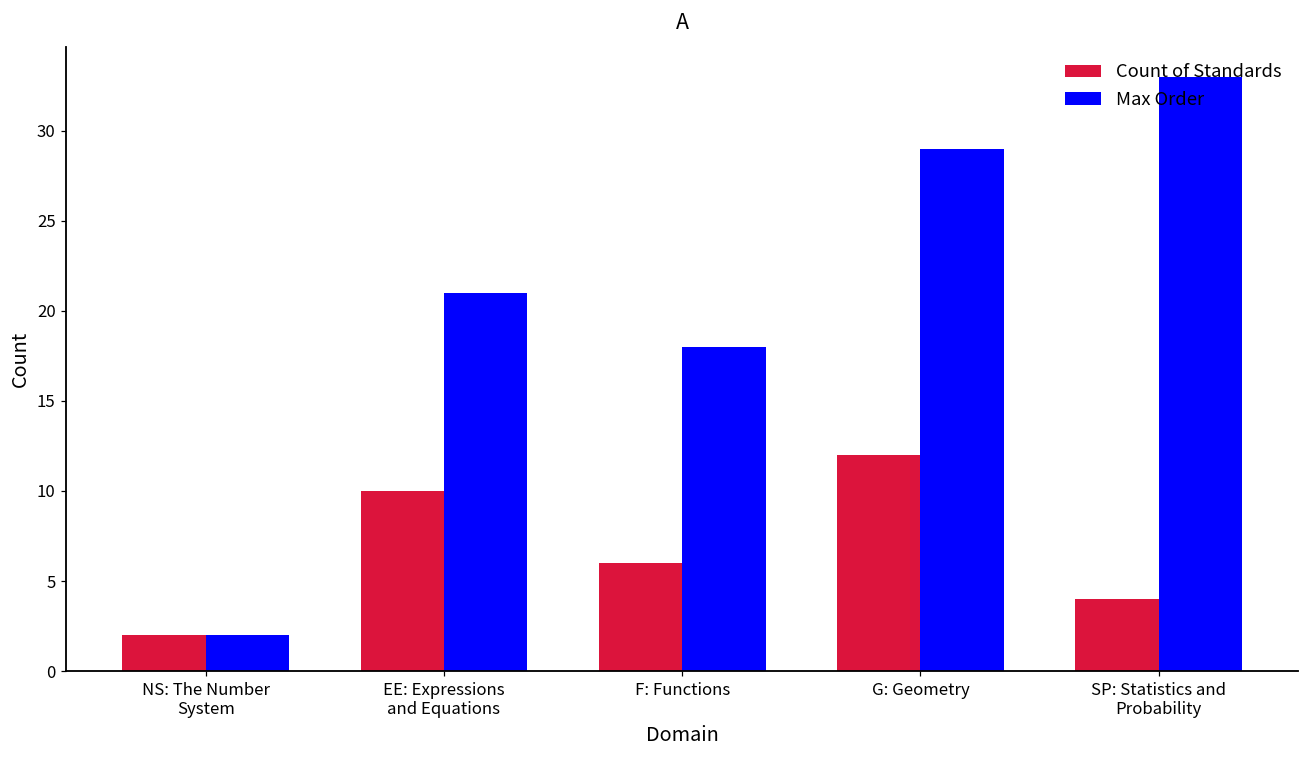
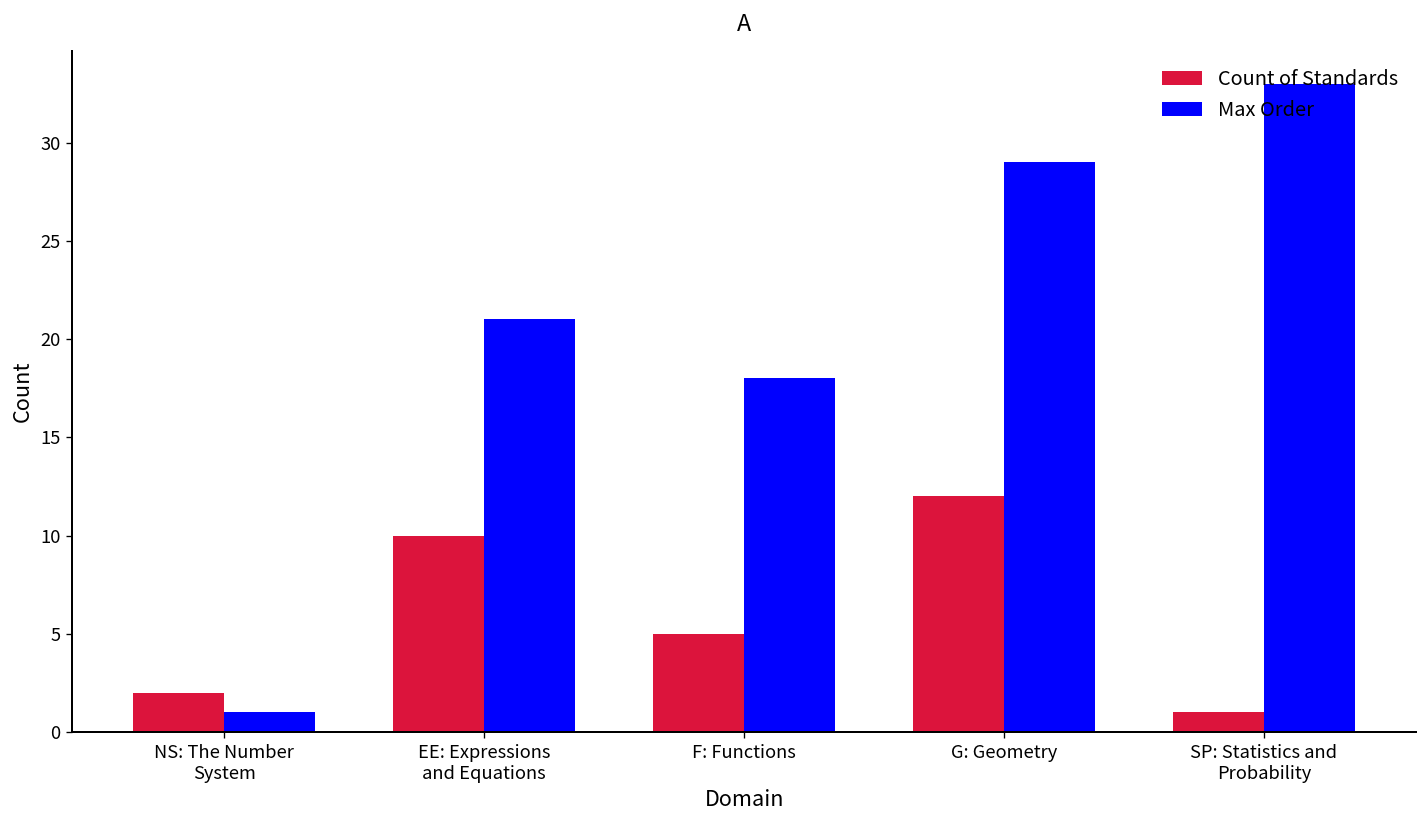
  {
    "Count of Standards": {
      "NS: The Number System": 2,
      "EE: Expressions and Equations": 10,
-     "F: Functions": 6,
+     "F: Functions": 5,
      "G: Geometry": 12,
-     "SP: Statistics and Probability": 4
+     "SP: Statistics and Probability": 1
    },
    "Max Order": {
-     "NS: The Number System": 2,
+     "NS: The Number System": 1,
      "EE: Expressions and Equations": 21,
      "F: Functions": 18,
      "G: Geometry": 29,
      "SP: Statistics and Probability": 33
    }
  }
